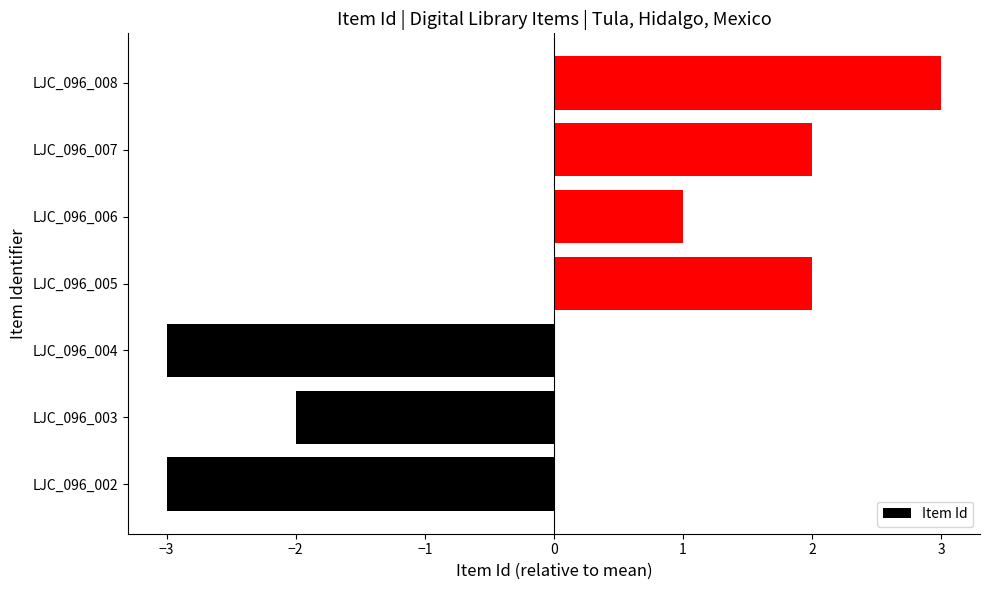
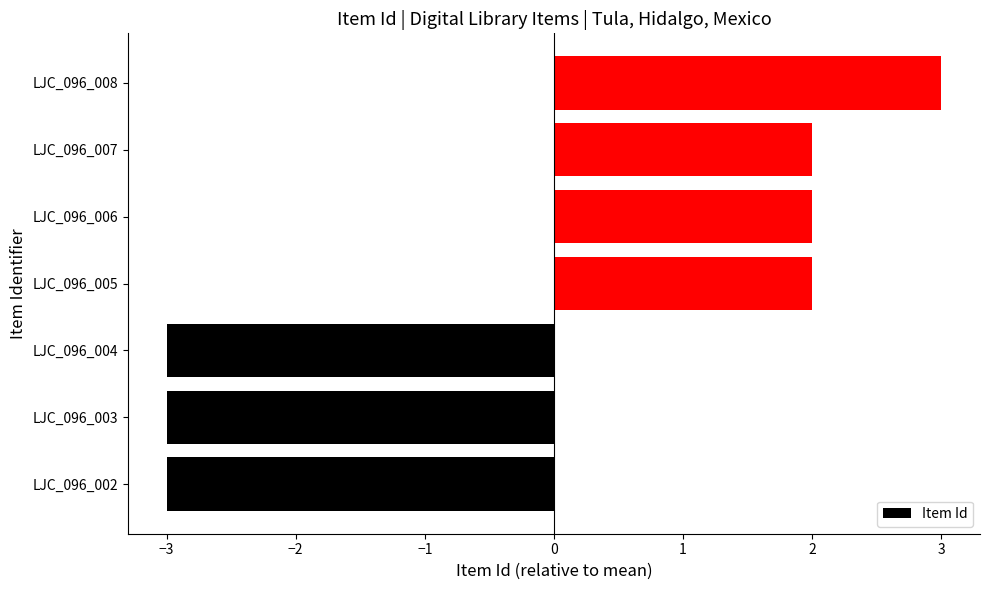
  {
    "LJC_096_008": 3.00,
    "LJC_096_007": 2.00,
-   "LJC_096_006": 1.00,
+   "LJC_096_006": 2.00,
    "LJC_096_005": 2.00,
    "LJC_096_004": -3.00,
-   "LJC_096_003": -2.00,
+   "LJC_096_003": -3.00,
    "LJC_096_002": -3.00
  }
